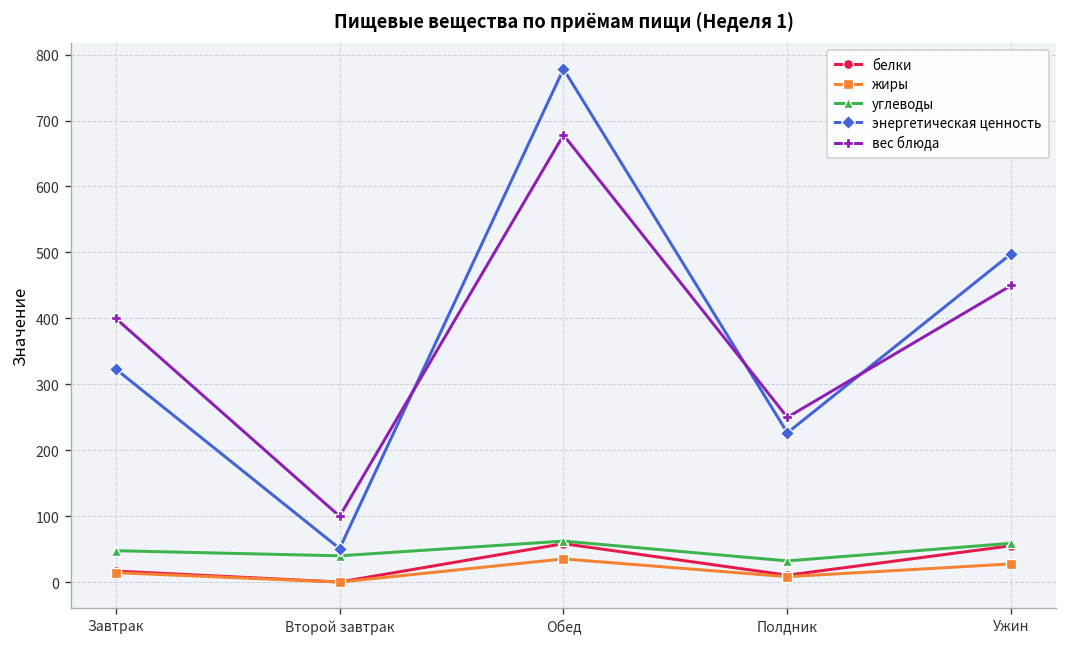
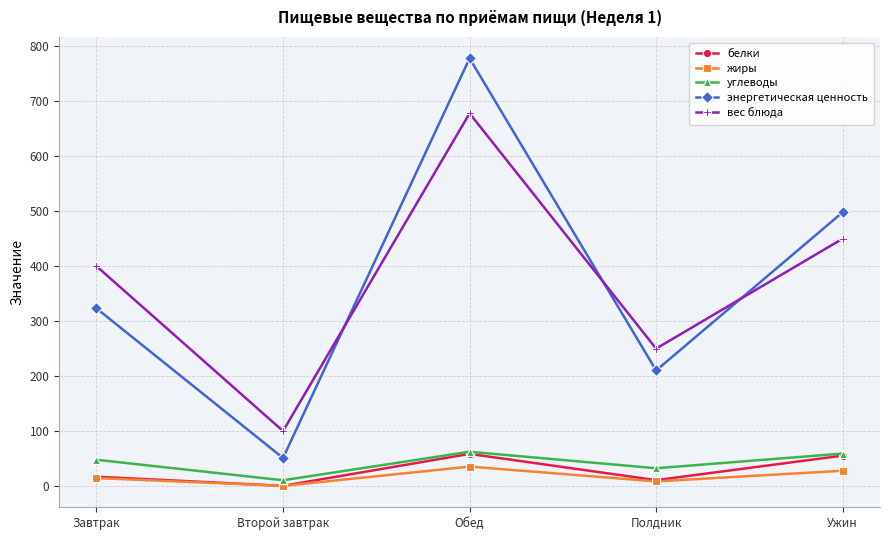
  {
    "жиры": {
      "Обед": 40,
      "Ужин": 30
    },
    "углеводы": {
      "Завтрак": 50,
-     "Второй завтрак": 40,
+     "Второй завтрак": 10,
      "Полдник": 30
    },
    "энергетическая ценность": {
      "Завтрак": 320,
      "Второй завтрак": 50,
      "Обед": 780,
-     "Полдник": 230,
+     "Полдник": 210,
      "Ужин": 500
    },
    "вес блюда": {
      "Завтрак": 400,
      "Второй завтрак": 100,
      "Обед": 680,
      "Полдник": 250,
      "Ужин": 450
    }
  }
